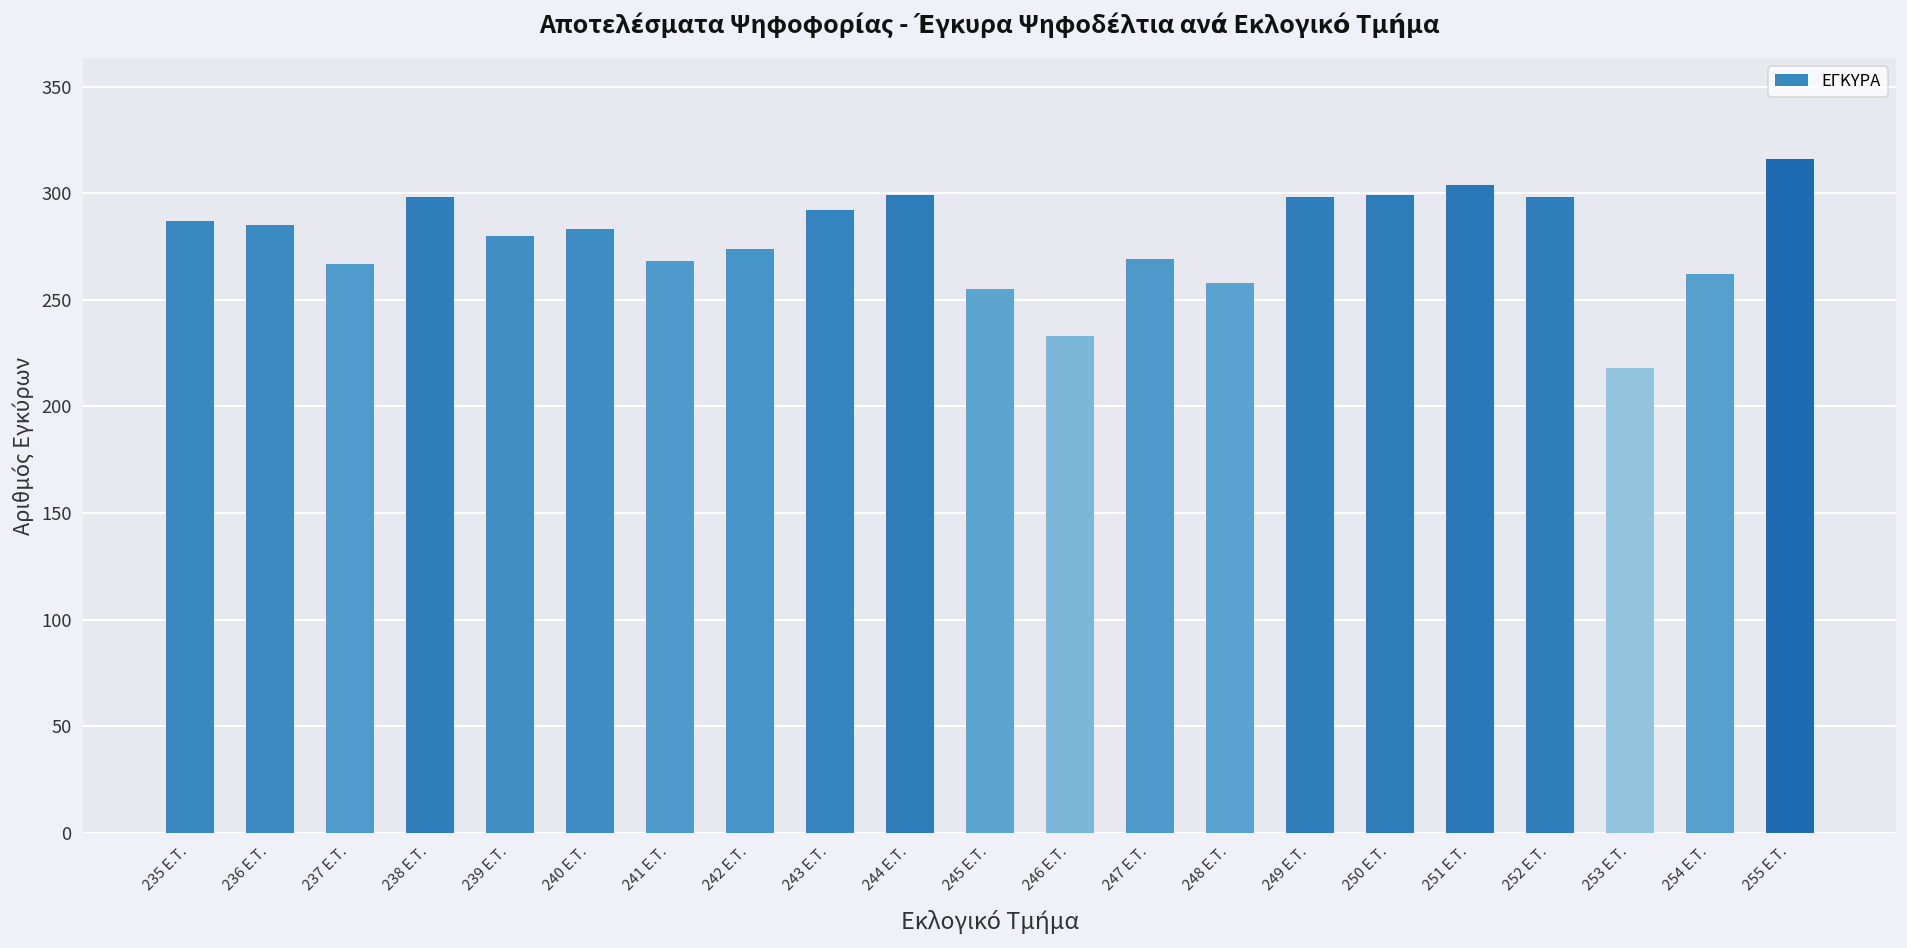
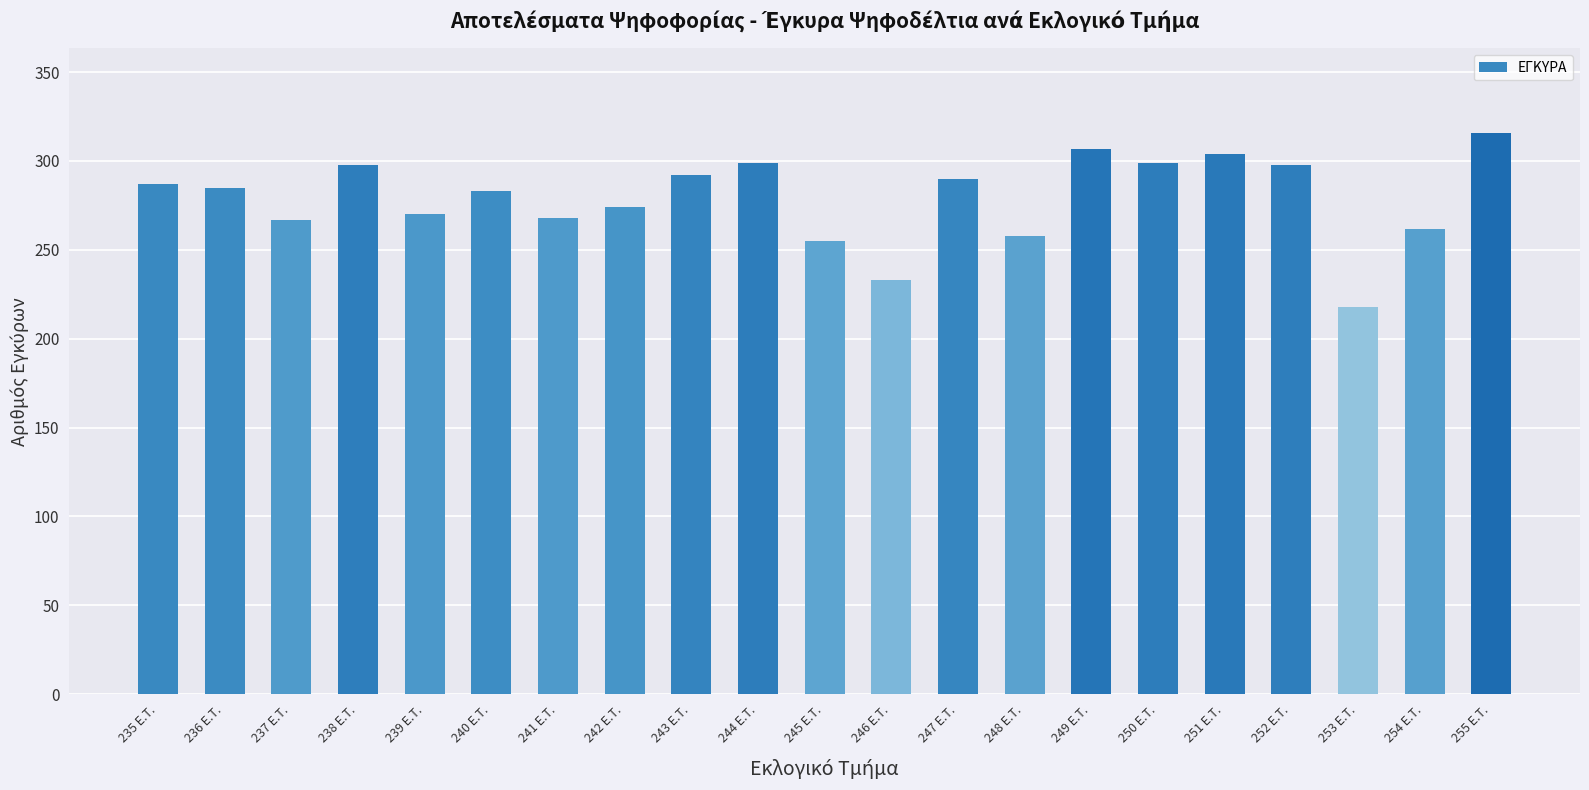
  {
    "235 E.T.": 287,
    "236 E.T.": 285,
    "237 E.T.": 267,
    "238 E.T.": 298,
-   "239 E.T.": 280,
+   "239 E.T.": 270,
    "240 E.T.": 283,
    "241 E.T.": 268,
    "242 E.T.": 274,
    "243 E.T.": 292,
    "244 E.T.": 299,
    "245 E.T.": 255,
    "246 E.T.": 233,
-   "247 E.T.": 269,
+   "247 E.T.": 290,
    "248 E.T.": 258,
-   "249 E.T.": 298,
+   "249 E.T.": 307,
    "250 E.T.": 299,
    "251 E.T.": 304,
    "252 E.T.": 298,
    "253 E.T.": 218,
    "254 E.T.": 262,
    "255 E.T.": 316
  }
